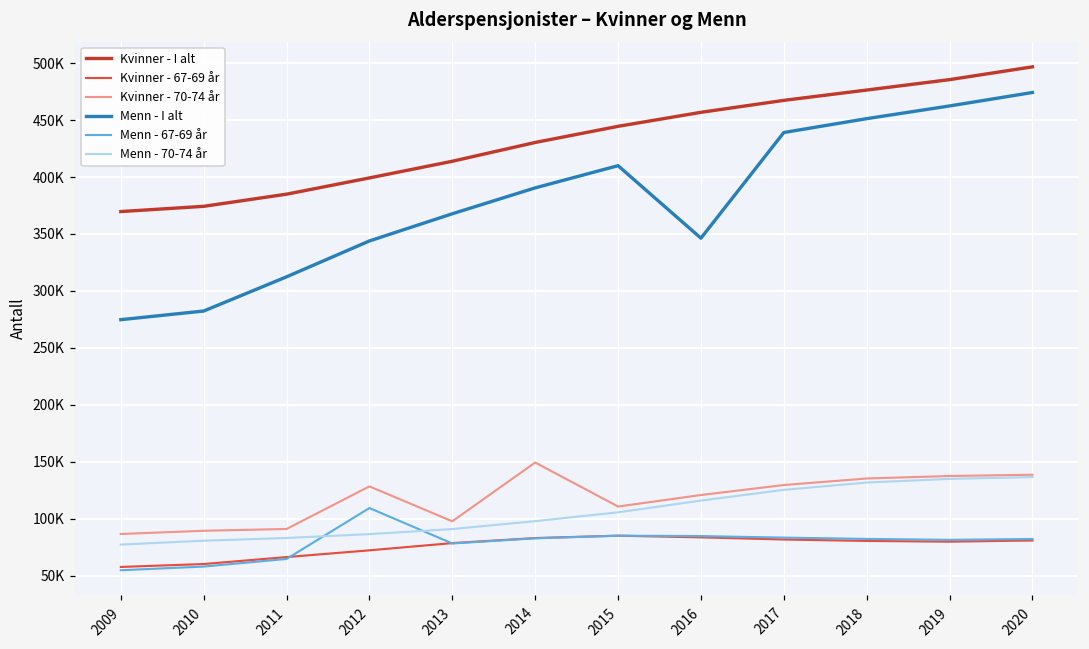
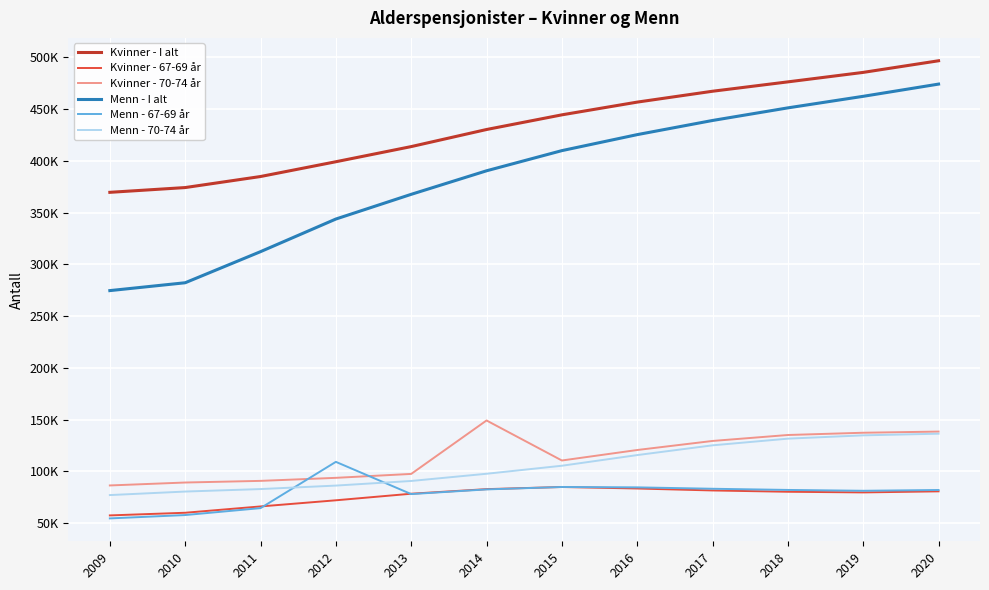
  {
    "Kvinner - 70-74 år": {
      "2009": 86000,
      "2010": 89000,
      "2011": 91000,
-     "2012": 128000,
+     "2012": 94000,
      "2013": 98000,
      "2014": 149000,
      "2015": 111000,
      "2016": 121000,
      "2017": 129000,
      "2018": 135000,
      "2019": 137000
    },
    "Menn - I alt": {
      "2009": 275000,
      "2010": 282000,
      "2011": 312000,
      "2012": 344000,
      "2013": 368000,
      "2014": 390000,
      "2015": 410000,
-     "2016": 346000,
+     "2016": 425000,
      "2017": 439000,
      "2018": 451000,
      "2019": 462000,
      "2020": 474000
    },
    "Menn - 67-69 år": {
      "2009": 55000,
      "2012": 109000
    },
    "Menn - 70-74 år": {
      "2009": 77000,
      "2010": 81000,
      "2011": 83000,
      "2012": 86000,
      "2013": 91000,
      "2014": 98000,
      "2015": 106000,
      "2016": 116000,
      "2017": 125000,
      "2018": 132000,
      "2019": 135000
    }
  }
